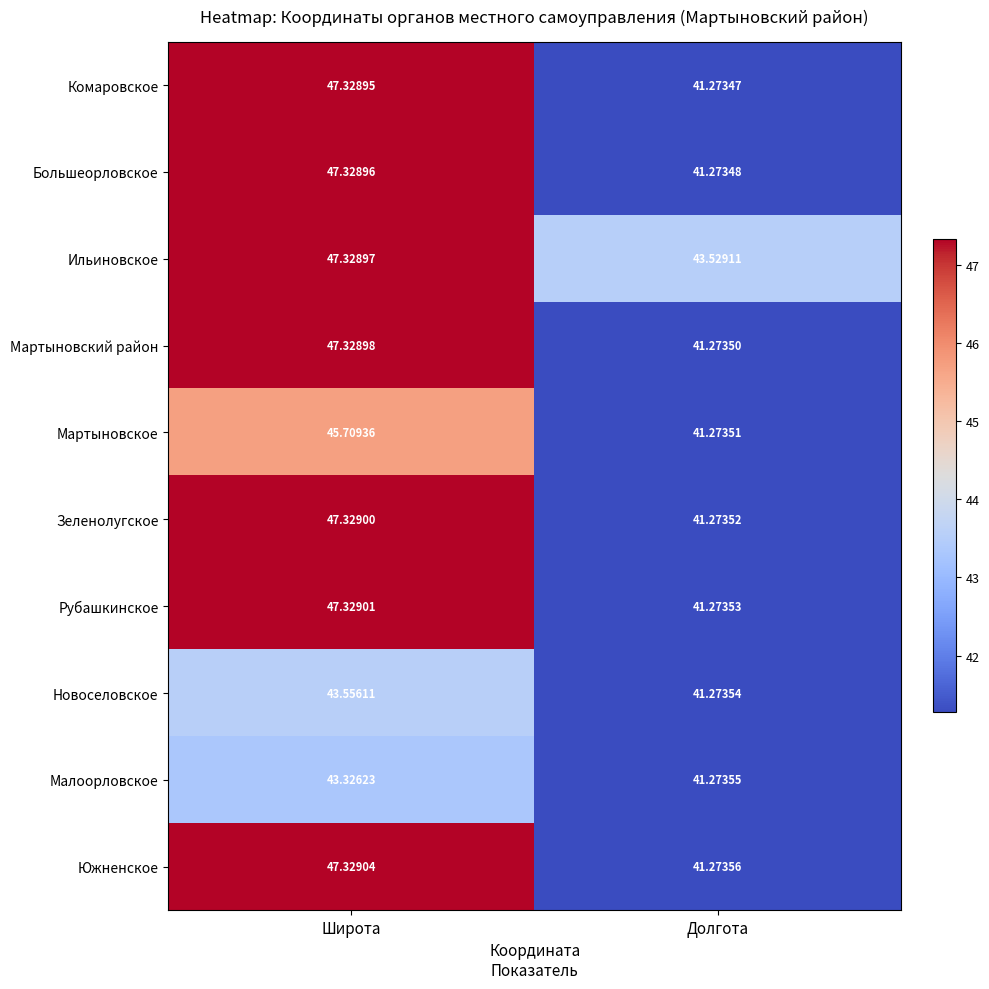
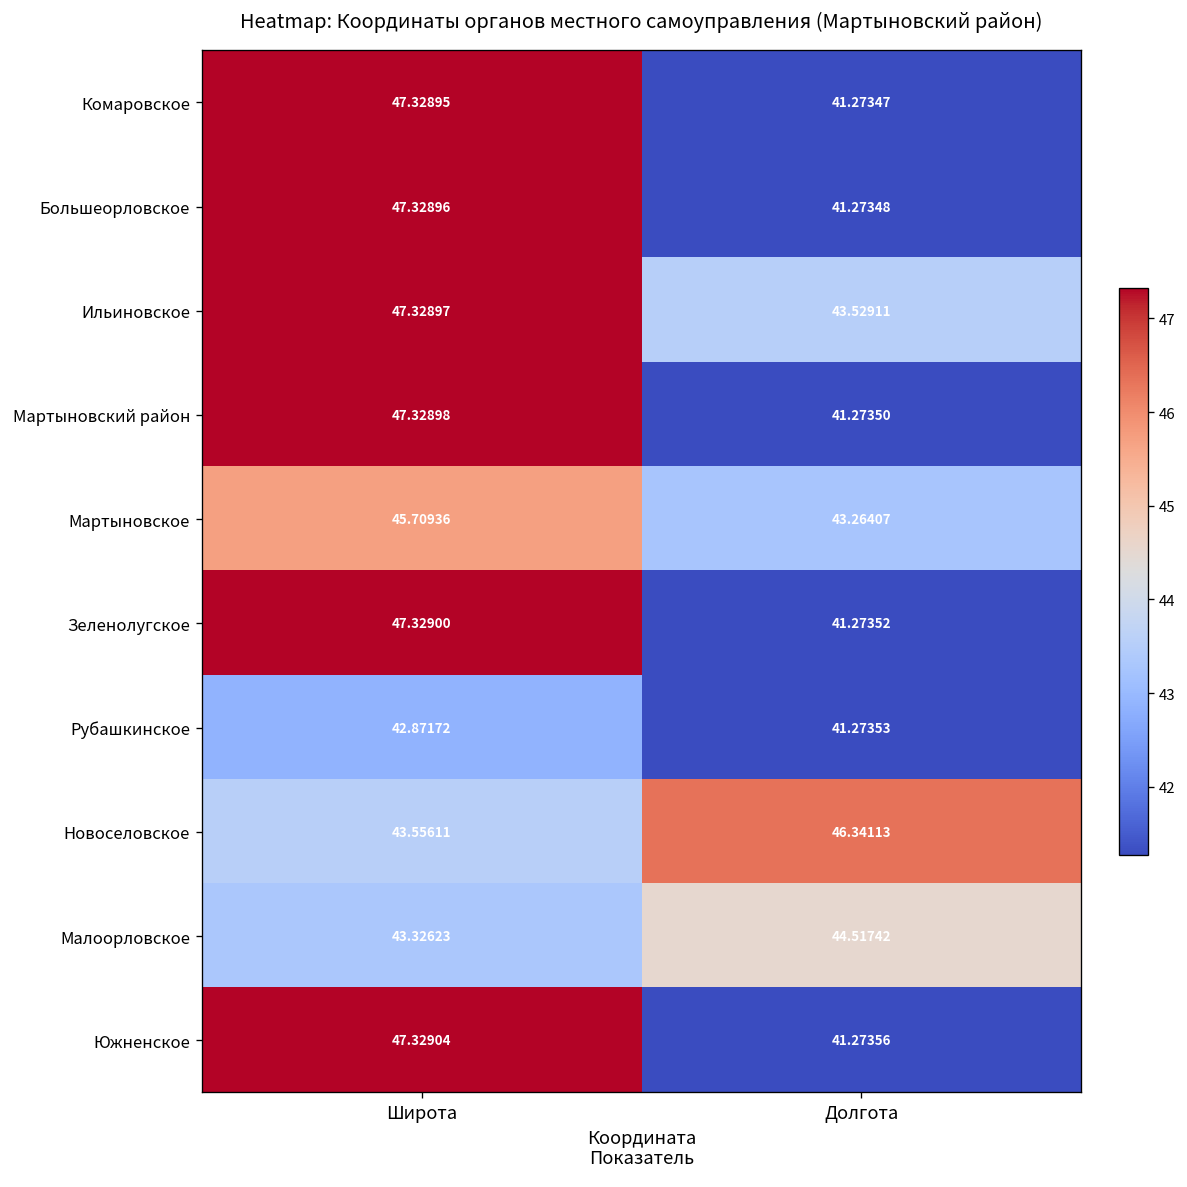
  {
    "Комаровское": {
      "Широта": 47.32895,
      "Долгота": 41.27347
    },
    "Большеорловское": {
      "Широта": 47.32896,
      "Долгота": 41.27348
    },
    "Ильиновское": {
      "Широта": 47.32897,
      "Долгота": 43.52911
    },
    "Мартыновский район": {
      "Широта": 47.32898,
      "Долгота": 41.27350
    },
    "Мартыновское": {
      "Широта": 45.70936,
-     "Долгота": 41.27351
+     "Долгота": 43.26407
    },
    "Зеленолугское": {
      "Широта": 47.32900,
      "Долгота": 41.27352
    },
    "Рубашкинское": {
-     "Широта": 47.32901,
+     "Широта": 42.87172,
      "Долгота": 41.27353
    },
    "Новоселовское": {
      "Широта": 43.55611,
-     "Долгота": 41.27354
+     "Долгота": 46.34113
    },
    "Малоорловское": {
      "Широта": 43.32623,
-     "Долгота": 41.27355
+     "Долгота": 44.51742
    },
    "Южненское": {
      "Широта": 47.32904,
      "Долгота": 41.27356
    }
  }
